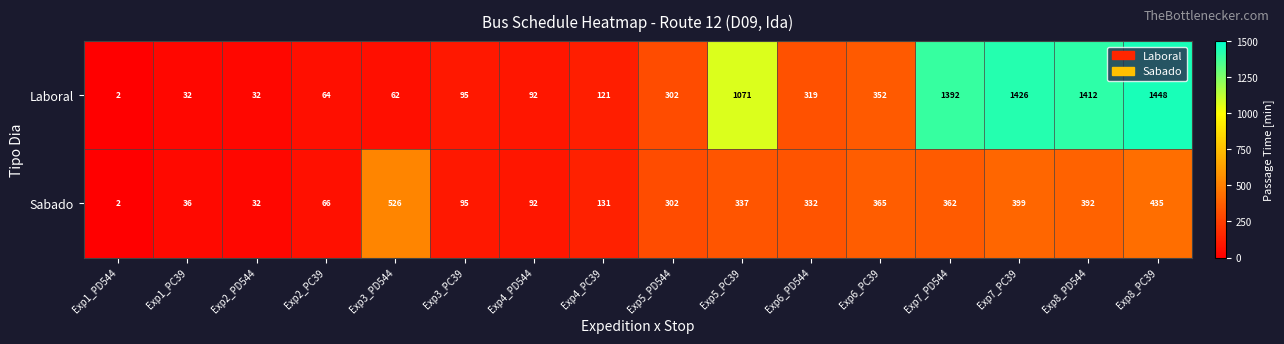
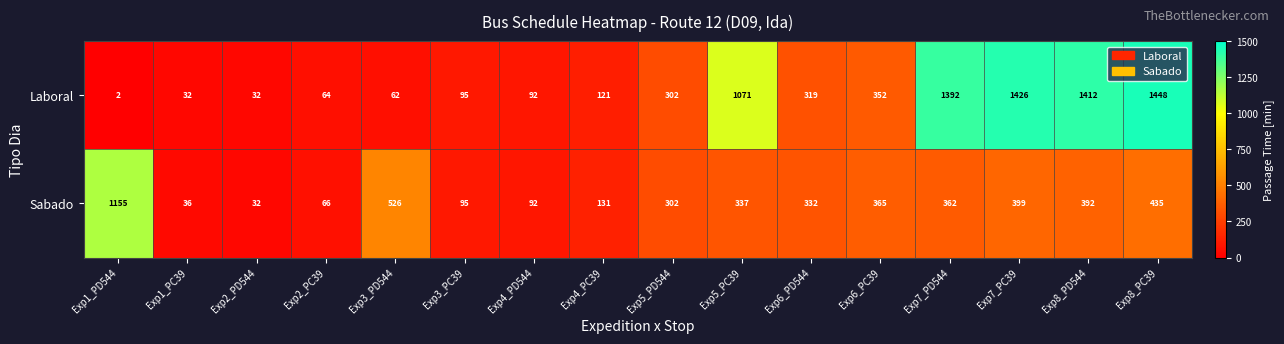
  {
    "Laboral": {
      "Exp1_PD544": 2,
      "Exp1_PC39": 32,
      "Exp2_PD544": 32,
      "Exp2_PC39": 64,
      "Exp3_PD544": 62,
      "Exp3_PC39": 95,
      "Exp4_PD544": 92,
      "Exp4_PC39": 121,
      "Exp5_PD544": 302,
      "Exp5_PC39": 1071,
      "Exp6_PD544": 319,
      "Exp6_PC39": 352,
      "Exp7_PD544": 1392,
      "Exp7_PC39": 1426,
      "Exp8_PD544": 1412,
      "Exp8_PC39": 1448
    },
    "Sabado": {
-     "Exp1_PD544": 2,
+     "Exp1_PD544": 1155,
      "Exp1_PC39": 36,
      "Exp2_PD544": 32,
      "Exp2_PC39": 66,
      "Exp3_PD544": 526,
      "Exp3_PC39": 95,
      "Exp4_PD544": 92,
      "Exp4_PC39": 131,
      "Exp5_PD544": 302,
      "Exp5_PC39": 337,
      "Exp6_PD544": 332,
      "Exp6_PC39": 365,
      "Exp7_PD544": 362,
      "Exp7_PC39": 399,
      "Exp8_PD544": 392,
      "Exp8_PC39": 435
    }
  }
